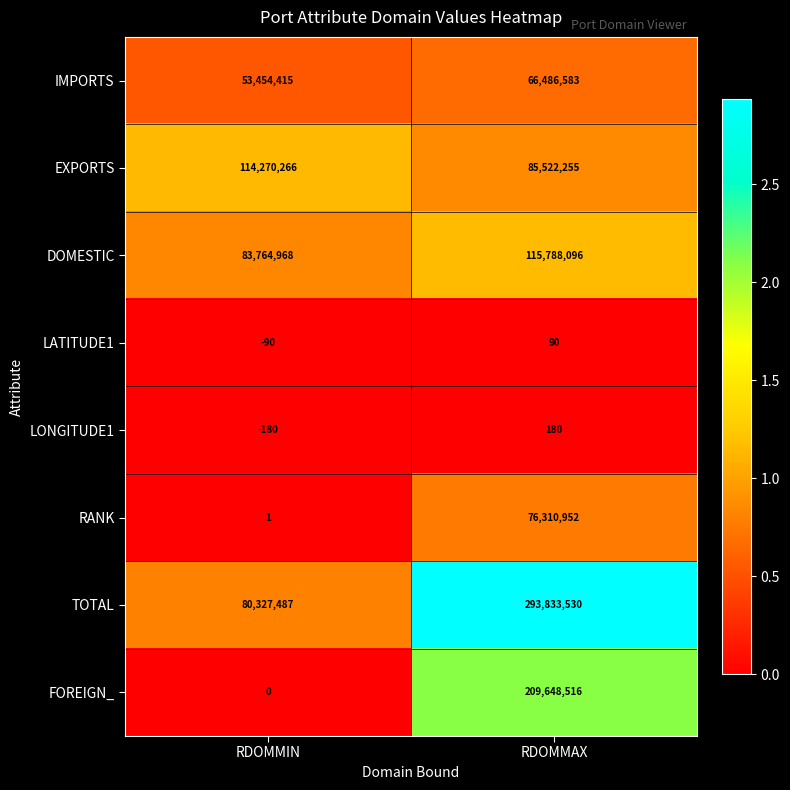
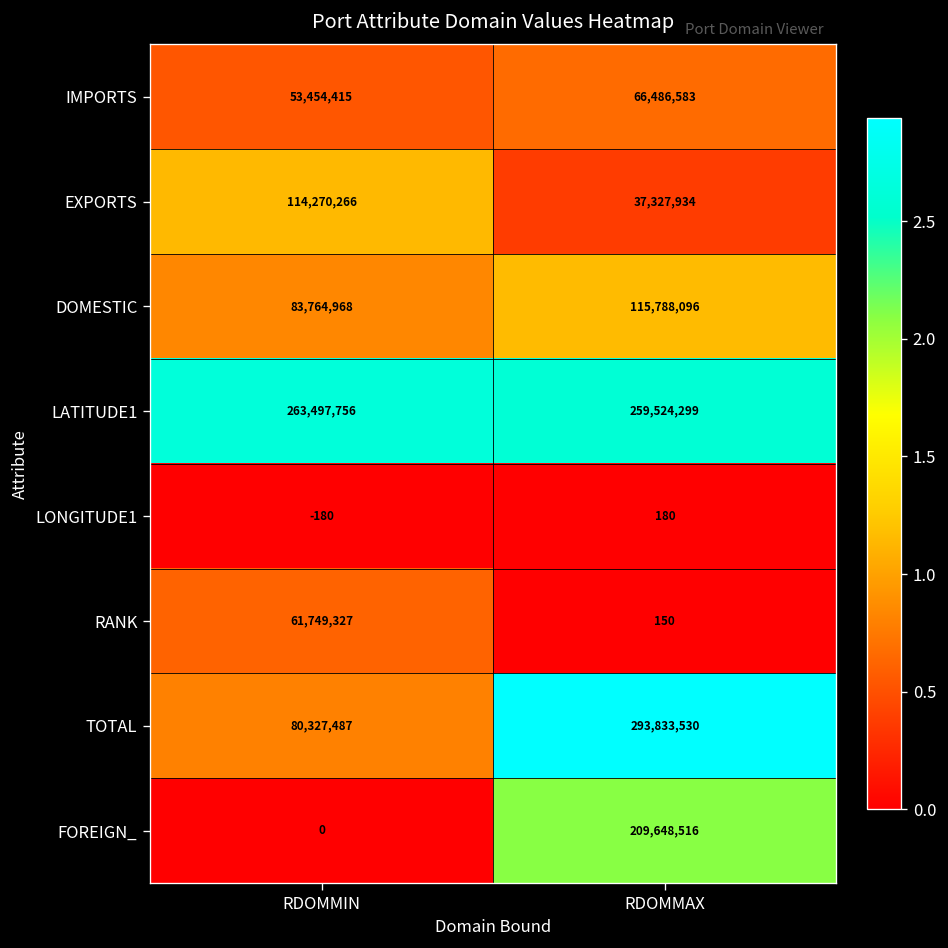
  {
    "IMPORTS": {
      "RDOMMIN": "53,454,415",
      "RDOMMAX": "66,486,583"
    },
    "EXPORTS": {
      "RDOMMIN": "114,270,266",
-     "RDOMMAX": "85,522,255"
+     "RDOMMAX": "37,327,934"
    },
    "DOMESTIC": {
      "RDOMMIN": "83,764,968",
      "RDOMMAX": "115,788,096"
    },
    "LATITUDE1": {
-     "RDOMMIN": "-90",
-     "RDOMMAX": "90"
+     "RDOMMIN": "263,497,756",
+     "RDOMMAX": "259,524,299"
    },
    "LONGITUDE1": {
      "RDOMMIN": "-180",
      "RDOMMAX": "180"
    },
    "RANK": {
-     "RDOMMIN": "1",
-     "RDOMMAX": "76,310,952"
+     "RDOMMIN": "61,749,327",
+     "RDOMMAX": "150"
    },
    "TOTAL": {
      "RDOMMIN": "80,327,487",
      "RDOMMAX": "293,833,530"
    },
    "FOREIGN_": {
      "RDOMMIN": "0",
      "RDOMMAX": "209,648,516"
    }
  }
